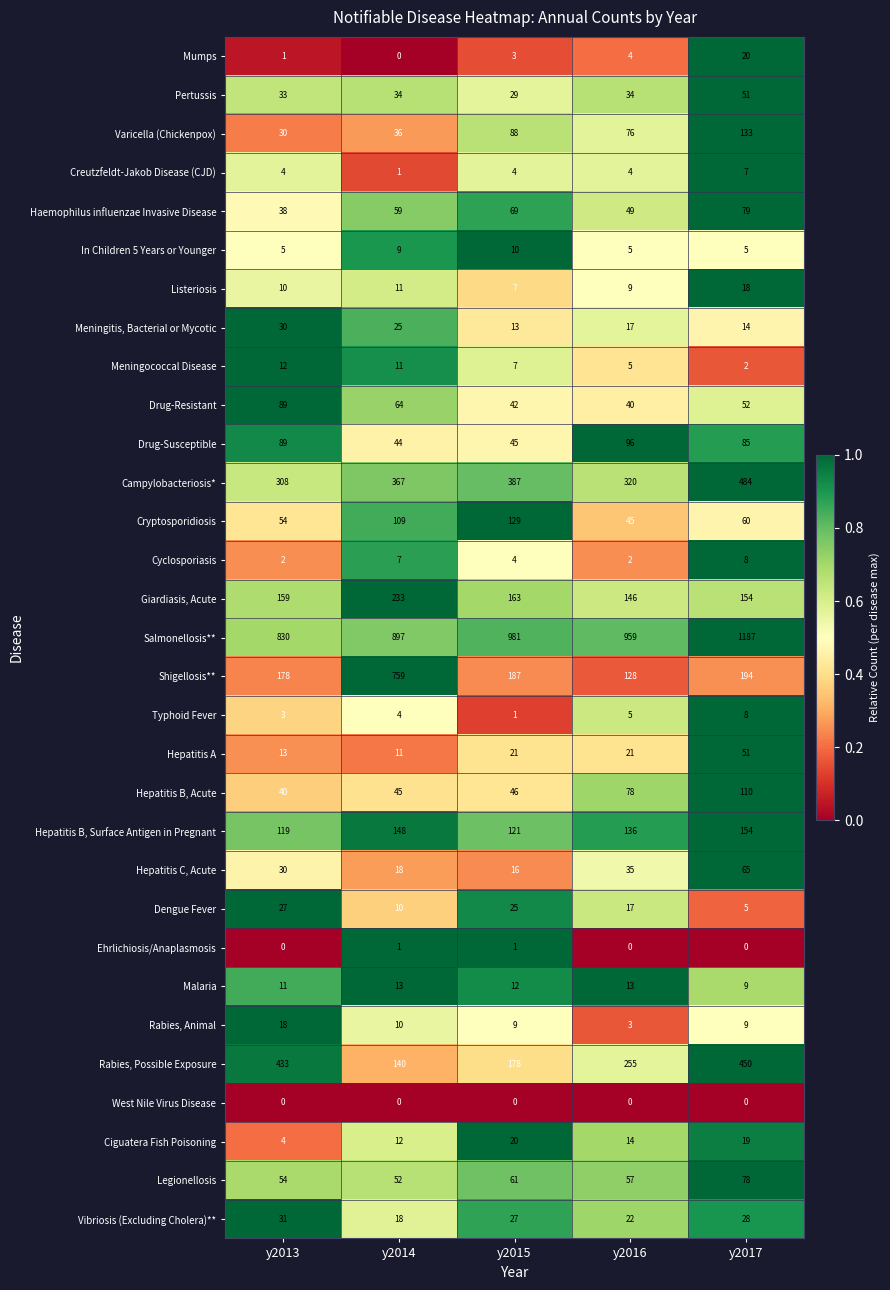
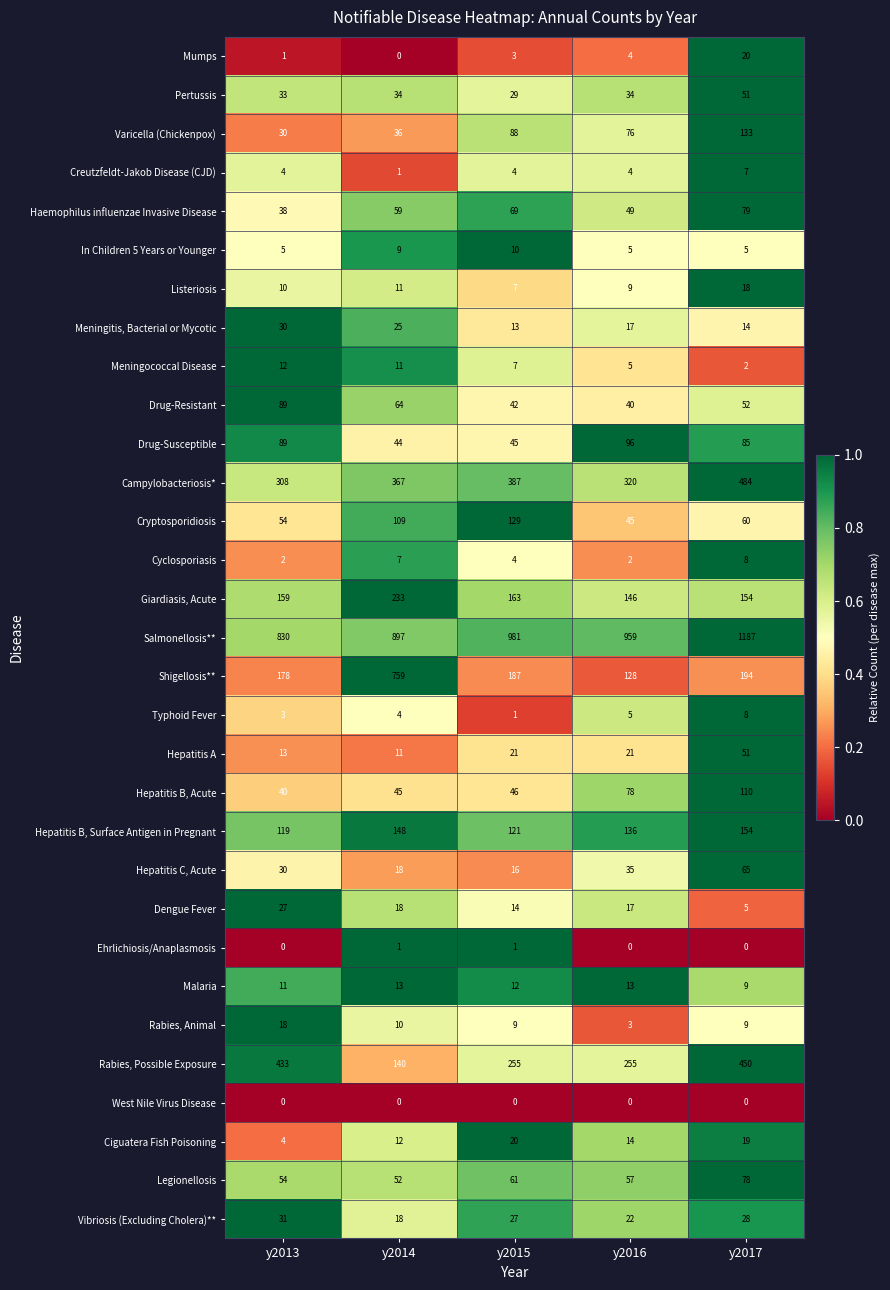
  {
    "Mumps": {
      "y2013": 1,
      "y2014": 0,
      "y2015": 3,
      "y2016": 4,
      "y2017": 20
    },
    "Pertussis": {
      "y2013": 33,
      "y2014": 34,
      "y2015": 29,
      "y2016": 34,
      "y2017": 51
    },
    "Varicella (Chickenpox)": {
      "y2013": 30,
      "y2014": 36,
      "y2015": 88,
      "y2016": 76,
      "y2017": 133
    },
    "Creutzfeldt-Jakob Disease (CJD)": {
      "y2013": 4,
      "y2014": 1,
      "y2015": 4,
      "y2016": 4,
      "y2017": 7
    },
    "Haemophilus influenzae Invasive Disease": {
      "y2013": 38,
      "y2014": 59,
      "y2015": 69,
      "y2016": 49,
      "y2017": 79
    },
    "In Children 5 Years or Younger": {
      "y2013": 5,
      "y2014": 9,
      "y2015": 10,
      "y2016": 5,
      "y2017": 5
    },
    "Listeriosis": {
      "y2013": 10,
      "y2014": 11,
      "y2015": 7,
      "y2016": 9,
      "y2017": 18
    },
    "Meningitis, Bacterial or Mycotic": {
      "y2013": 30,
      "y2014": 25,
      "y2015": 13,
      "y2016": 17,
      "y2017": 14
    },
    "Meningococcal Disease": {
      "y2013": 12,
      "y2014": 11,
      "y2015": 7,
      "y2016": 5,
      "y2017": 2
    },
    "Drug-Resistant": {
      "y2013": 89,
      "y2014": 64,
      "y2015": 42,
      "y2016": 40,
      "y2017": 52
    },
    "Drug-Susceptible": {
      "y2013": 89,
      "y2014": 44,
      "y2015": 45,
      "y2016": 96,
      "y2017": 85
    },
    "Campylobacteriosis*": {
      "y2013": 308,
      "y2014": 367,
      "y2015": 387,
      "y2016": 320,
      "y2017": 484
    },
    "Cryptosporidiosis": {
      "y2013": 54,
      "y2014": 109,
      "y2015": 129,
      "y2016": 45,
      "y2017": 60
    },
    "Cyclosporiasis": {
      "y2013": 2,
      "y2014": 7,
      "y2015": 4,
      "y2016": 2,
      "y2017": 8
    },
    "Giardiasis, Acute": {
      "y2013": 159,
      "y2014": 233,
      "y2015": 163,
      "y2016": 146,
      "y2017": 154
    },
    "Salmonellosis**": {
      "y2013": 830,
      "y2014": 897,
      "y2015": 981,
      "y2016": 959,
      "y2017": 1187
    },
    "Shigellosis**": {
      "y2013": 178,
      "y2014": 759,
      "y2015": 187,
      "y2016": 128,
      "y2017": 194
    },
    "Typhoid Fever": {
      "y2013": 3,
      "y2014": 4,
      "y2015": 1,
      "y2016": 5,
      "y2017": 8
    },
    "Hepatitis A": {
      "y2013": 13,
      "y2014": 11,
      "y2015": 21,
      "y2016": 21,
      "y2017": 51
    },
    "Hepatitis B, Acute": {
      "y2013": 40,
      "y2014": 45,
      "y2015": 46,
      "y2016": 78,
      "y2017": 110
    },
    "Hepatitis B, Surface Antigen in Pregnant": {
      "y2013": 119,
      "y2014": 148,
      "y2015": 121,
      "y2016": 136,
      "y2017": 154
    },
    "Hepatitis C, Acute": {
      "y2013": 30,
      "y2014": 18,
      "y2015": 16,
      "y2016": 35,
      "y2017": 65
    },
    "Dengue Fever": {
      "y2013": 27,
-     "y2014": 10,
-     "y2015": 25,
+     "y2014": 18,
+     "y2015": 14,
      "y2016": 17,
      "y2017": 5
    },
    "Ehrlichiosis/Anaplasmosis": {
      "y2013": 0,
      "y2014": 1,
      "y2015": 1,
      "y2016": 0,
      "y2017": 0
    },
    "Malaria": {
      "y2013": 11,
      "y2014": 13,
      "y2015": 12,
      "y2016": 13,
      "y2017": 9
    },
    "Rabies, Animal": {
      "y2013": 18,
      "y2014": 10,
      "y2015": 9,
      "y2016": 3,
      "y2017": 9
    },
    "Rabies, Possible Exposure": {
      "y2013": 433,
      "y2014": 140,
-     "y2015": 178,
+     "y2015": 255,
      "y2016": 255,
      "y2017": 450
    },
    "West Nile Virus Disease": {
      "y2013": 0,
      "y2014": 0,
      "y2015": 0,
      "y2016": 0,
      "y2017": 0
    },
    "Ciguatera Fish Poisoning": {
      "y2013": 4,
      "y2014": 12,
      "y2015": 20,
      "y2016": 14,
      "y2017": 19
    },
    "Legionellosis": {
      "y2013": 54,
      "y2014": 52,
      "y2015": 61,
      "y2016": 57,
      "y2017": 78
    },
    "Vibriosis (Excluding Cholera)**": {
      "y2013": 31,
      "y2014": 18,
      "y2015": 27,
      "y2016": 22,
      "y2017": 28
    }
  }
